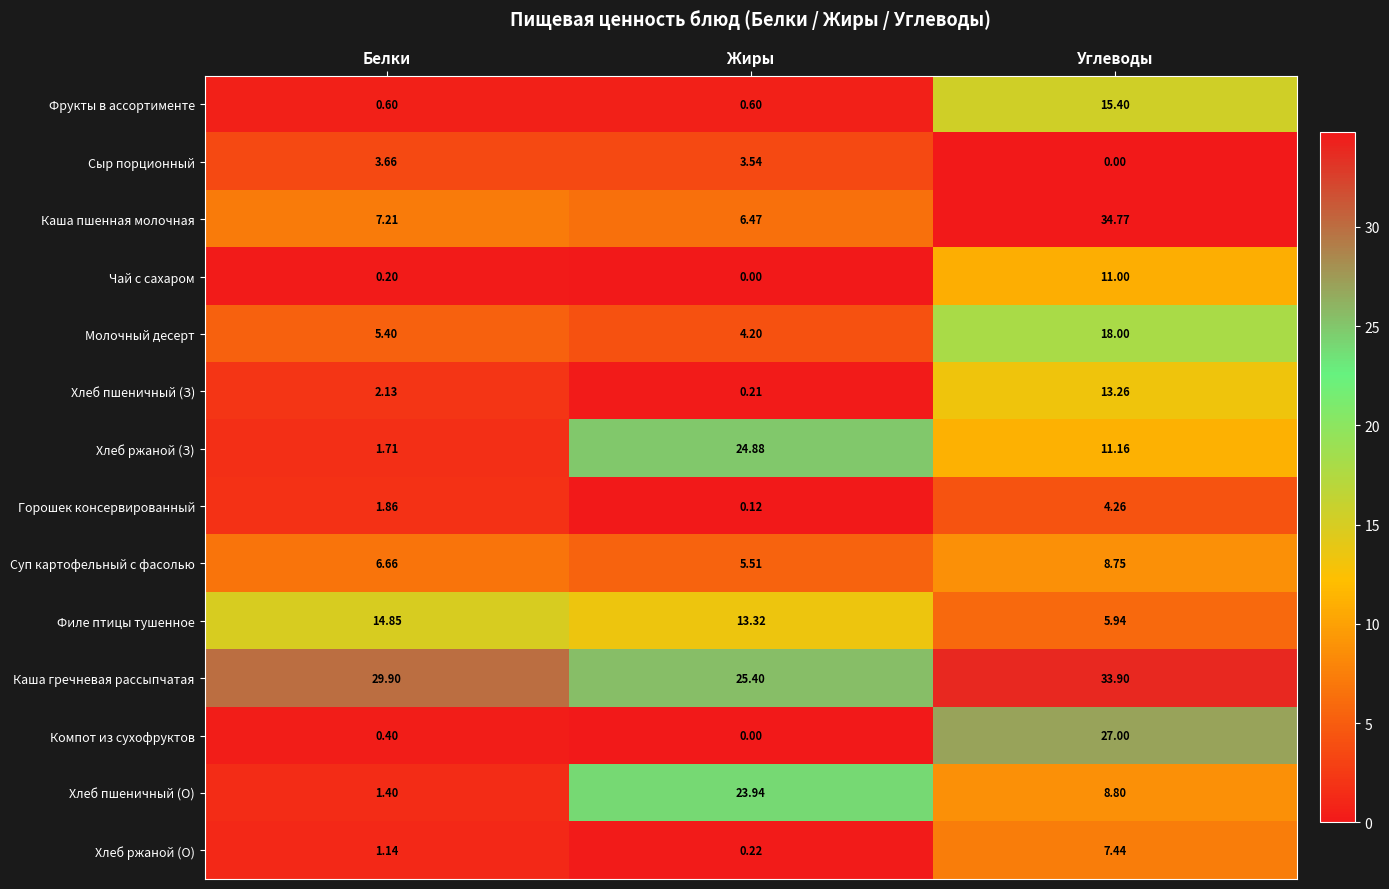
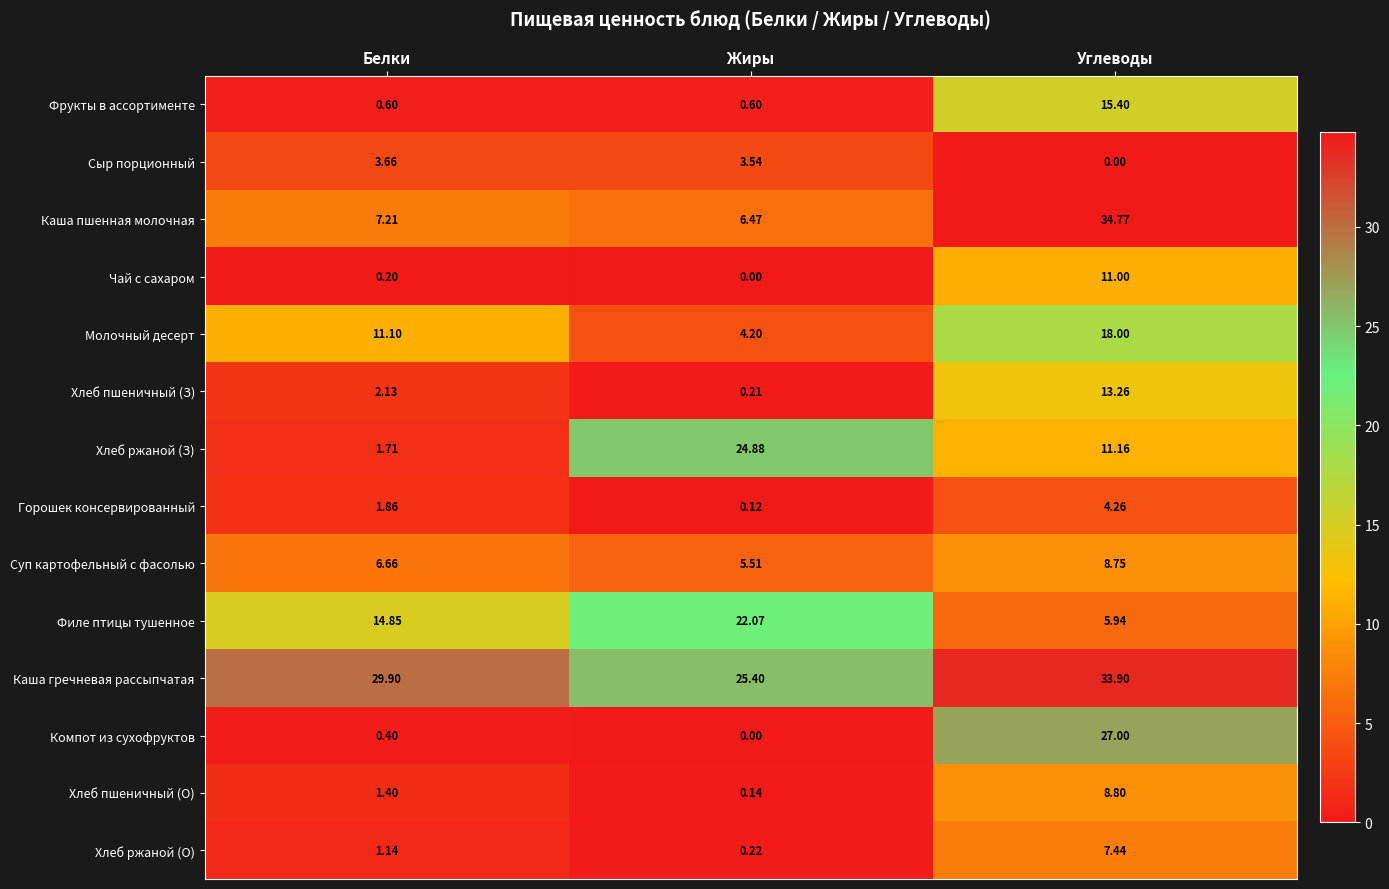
  {
    "Фрукты в ассортименте": {
      "Белки": 0.60,
      "Жиры": 0.60,
      "Углеводы": 15.40
    },
    "Сыр порционный": {
      "Белки": 3.66,
      "Жиры": 3.54,
      "Углеводы": 0.00
    },
    "Каша пшенная молочная": {
      "Белки": 7.21,
      "Жиры": 6.47,
      "Углеводы": 34.77
    },
    "Чай с сахаром": {
      "Белки": 0.20,
      "Жиры": 0.00,
      "Углеводы": 11.00
    },
    "Молочный десерт": {
-     "Белки": 5.40,
+     "Белки": 11.10,
      "Жиры": 4.20,
      "Углеводы": 18.00
    },
    "Хлеб пшеничный (З)": {
      "Белки": 2.13,
      "Жиры": 0.21,
      "Углеводы": 13.26
    },
    "Хлеб ржаной (З)": {
      "Белки": 1.71,
      "Жиры": 24.88,
      "Углеводы": 11.16
    },
    "Горошек консервированный": {
      "Белки": 1.86,
      "Жиры": 0.12,
      "Углеводы": 4.26
    },
    "Суп картофельный с фасолью": {
      "Белки": 6.66,
      "Жиры": 5.51,
      "Углеводы": 8.75
    },
    "Филе птицы тушенное": {
      "Белки": 14.85,
-     "Жиры": 13.32,
+     "Жиры": 22.07,
      "Углеводы": 5.94
    },
    "Каша гречневая рассыпчатая": {
      "Белки": 29.90,
      "Жиры": 25.40,
      "Углеводы": 33.90
    },
    "Компот из сухофруктов": {
      "Белки": 0.40,
      "Жиры": 0.00,
      "Углеводы": 27.00
    },
    "Хлеб пшеничный (О)": {
      "Белки": 1.40,
-     "Жиры": 23.94,
+     "Жиры": 0.14,
      "Углеводы": 8.80
    },
    "Хлеб ржаной (О)": {
      "Белки": 1.14,
      "Жиры": 0.22,
      "Углеводы": 7.44
    }
  }
